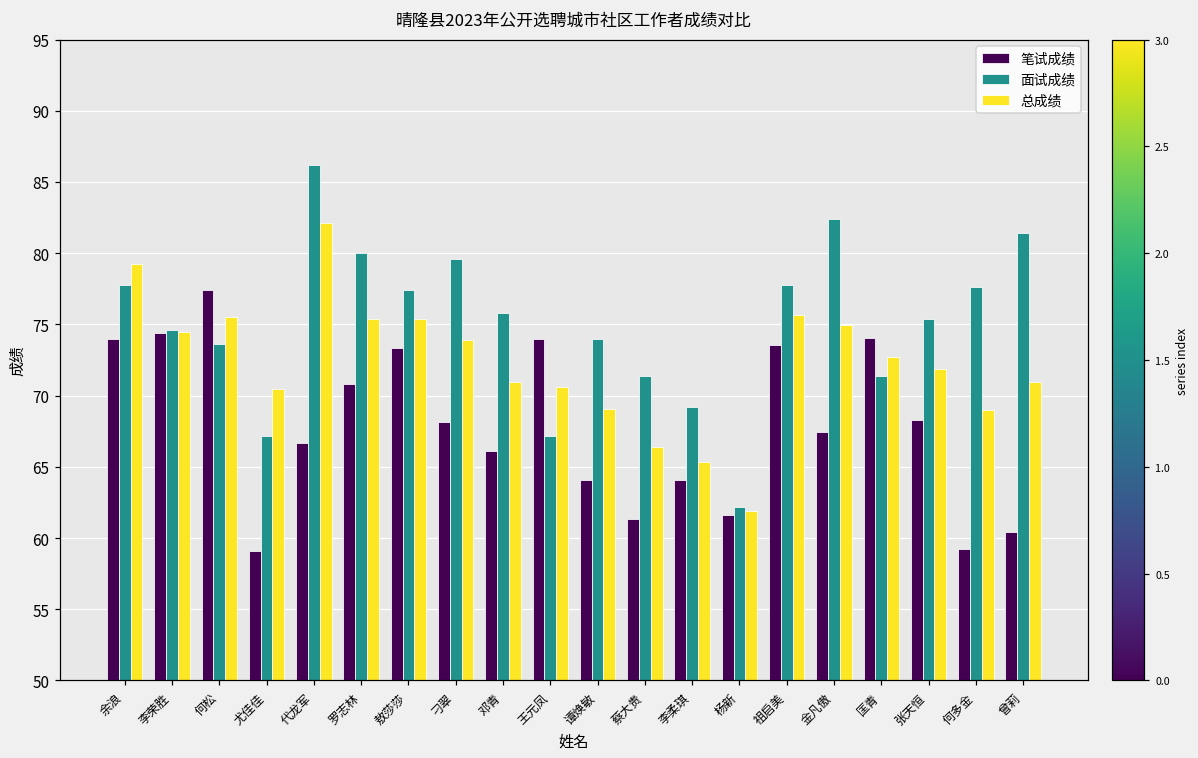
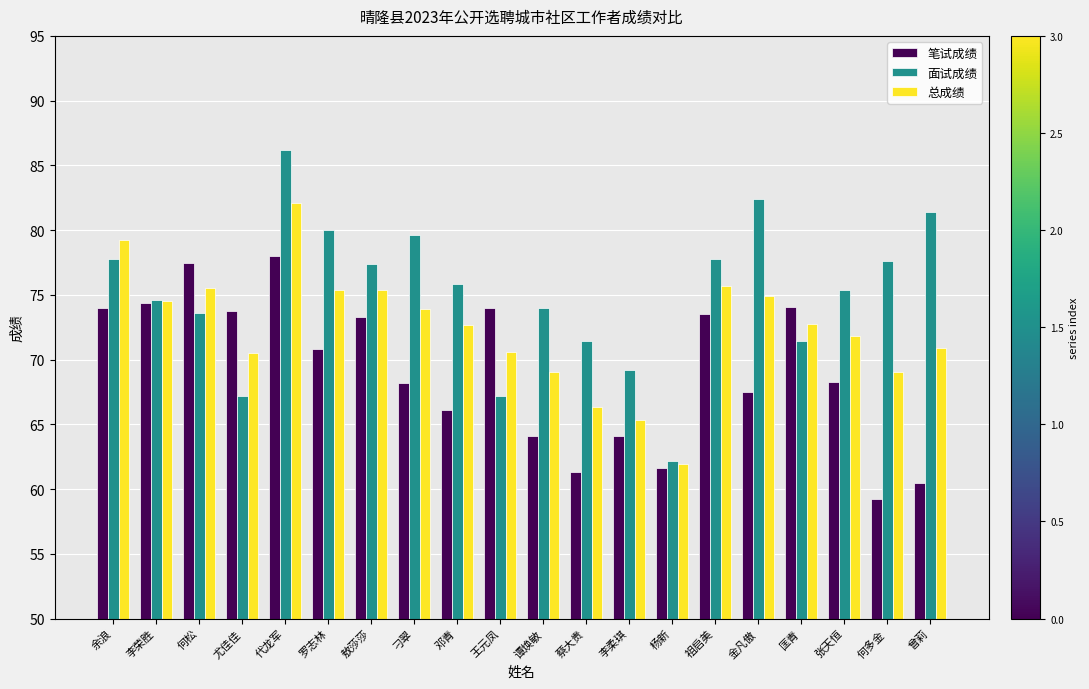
  {
    "笔试成绩": {
      "余浪": 74.0,
      "李荣胜": 74.4,
      "何松": 77.5,
-     "尤佳佳": 59.1,
-     "代龙军": 66.7,
+     "尤佳佳": 73.8,
+     "代龙军": 78.0,
      "罗志林": 70.8,
      "敖莎莎": 73.3,
      "刁翠": 68.2,
      "邓青": 66.1,
      "王元凤": 74.0,
      "谭焕敏": 64.1,
      "蔡大贵": 61.4,
      "李柔琪": 64.1,
      "杨新": 61.6,
      "祖启美": 73.6,
      "金凡傲": 67.5,
      "匡青": 74.1,
      "张天恒": 68.3,
      "何多金": 59.2,
      "曾莉": 60.5
    },
    "面试成绩": {
      "余浪": 77.8,
      "李荣胜": 74.6,
      "何松": 73.6,
      "尤佳佳": 67.2,
      "代龙军": 86.2,
      "罗志林": 80.0,
      "敖莎莎": 77.4,
      "刁翠": 79.6,
      "邓青": 75.8,
      "王元凤": 67.2,
      "谭焕敏": 74.0,
      "蔡大贵": 71.4,
      "李柔琪": 69.2,
      "杨新": 62.2,
      "祖启美": 77.8,
      "金凡傲": 82.4,
      "匡青": 71.4,
      "张天恒": 75.4,
      "何多金": 77.6,
      "曾莉": 81.4
    },
    "总成绩": {
      "余浪": 79.2,
      "李荣胜": 74.5,
      "何松": 75.5,
      "尤佳佳": 70.5,
      "代龙军": 82.1,
      "罗志林": 75.4,
      "敖莎莎": 75.4,
      "刁翠": 73.9,
-     "邓青": 71.0,
+     "邓青": 72.7,
      "王元凤": 70.6,
      "谭焕敏": 69.0,
      "蔡大贵": 66.4,
      "李柔琪": 65.3,
      "杨新": 61.9,
      "祖启美": 75.7,
      "金凡傲": 74.9,
      "匡青": 72.7,
      "张天恒": 71.8,
      "何多金": 69.0,
      "曾莉": 70.9
    }
  }
